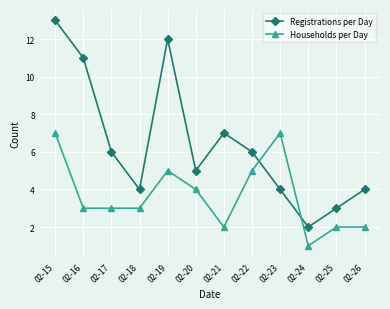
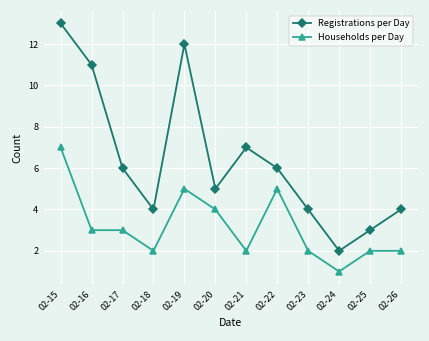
  {
    "Registrations per Day": {
      "02-15": 13,
      "02-16": 11,
      "02-17": 6,
      "02-18": 4,
      "02-19": 12,
      "02-20": 5,
      "02-21": 7,
      "02-22": 6,
      "02-23": 4,
      "02-24": 2,
      "02-25": 3,
      "02-26": 4
    },
    "Households per Day": {
      "02-15": 7,
      "02-16": 3,
      "02-17": 3,
-     "02-18": 3,
+     "02-18": 2,
      "02-19": 5,
      "02-20": 4,
      "02-21": 2,
      "02-22": 5,
-     "02-23": 7,
+     "02-23": 2,
      "02-24": 1,
      "02-25": 2,
      "02-26": 2
    }
  }
